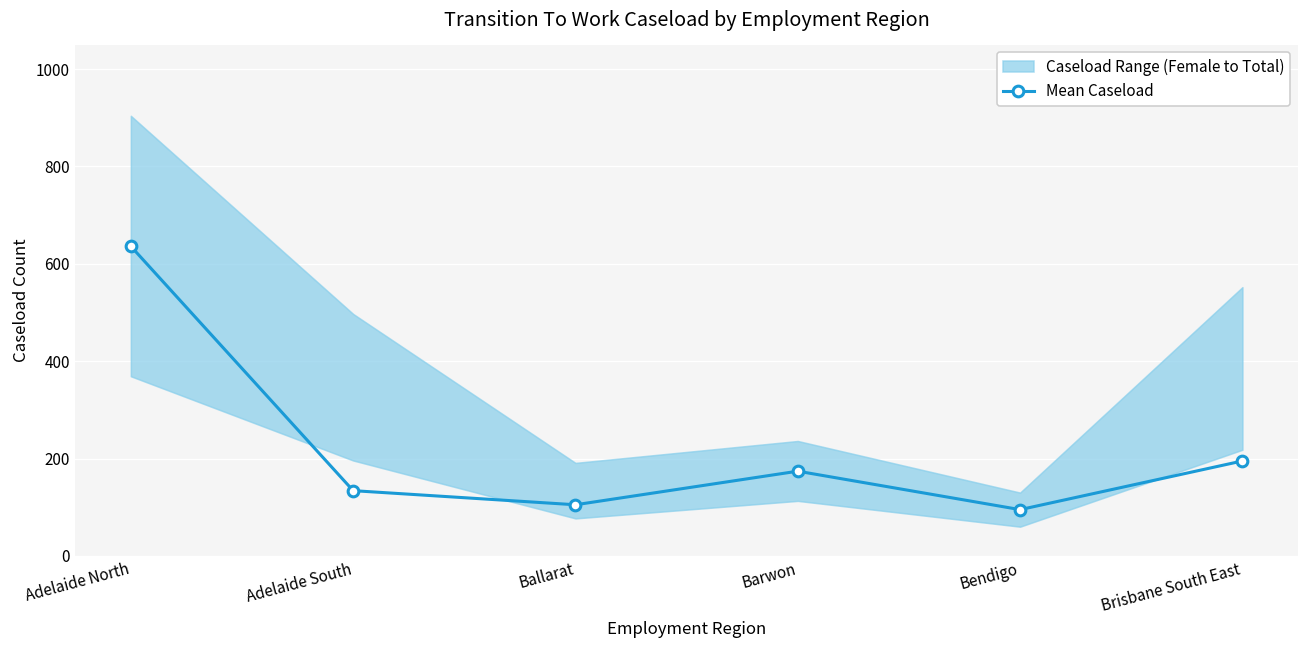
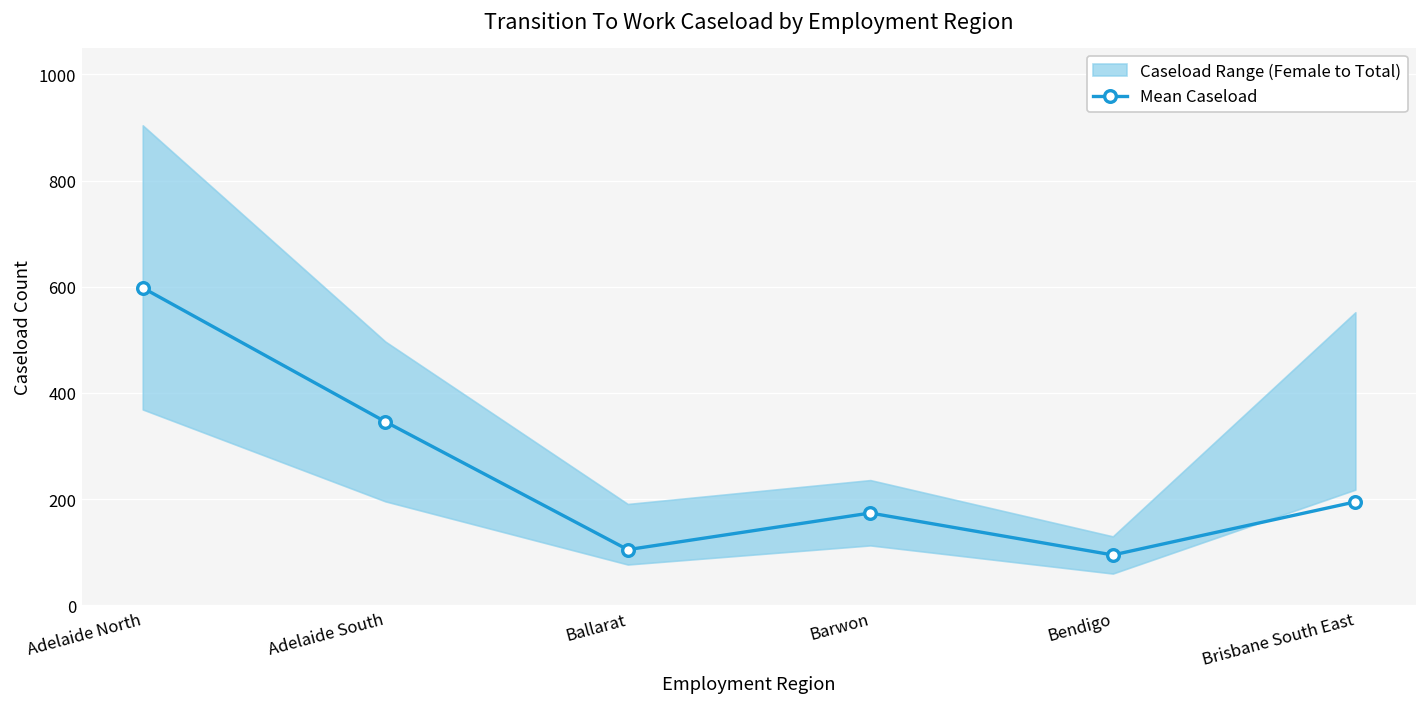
  {
    "Mean Caseload": {
-     "Adelaide North": 640,
-     "Adelaide South": 130,
+     "Adelaide North": 600,
+     "Adelaide South": 350,
      "Ballarat": 110,
      "Barwon": 170,
      "Bendigo": 100,
      "Brisbane South East": 200
    }
  }
